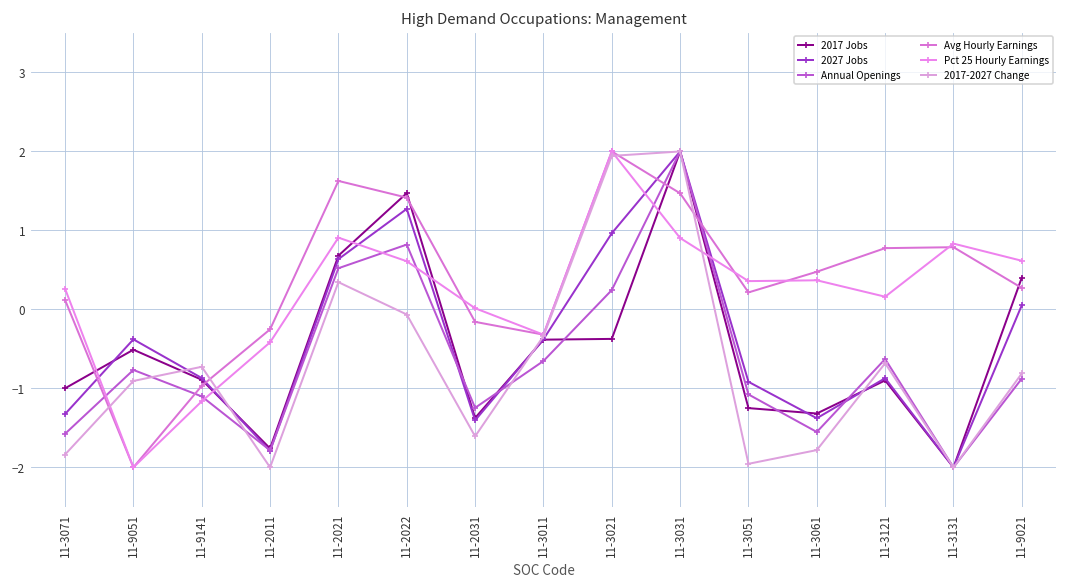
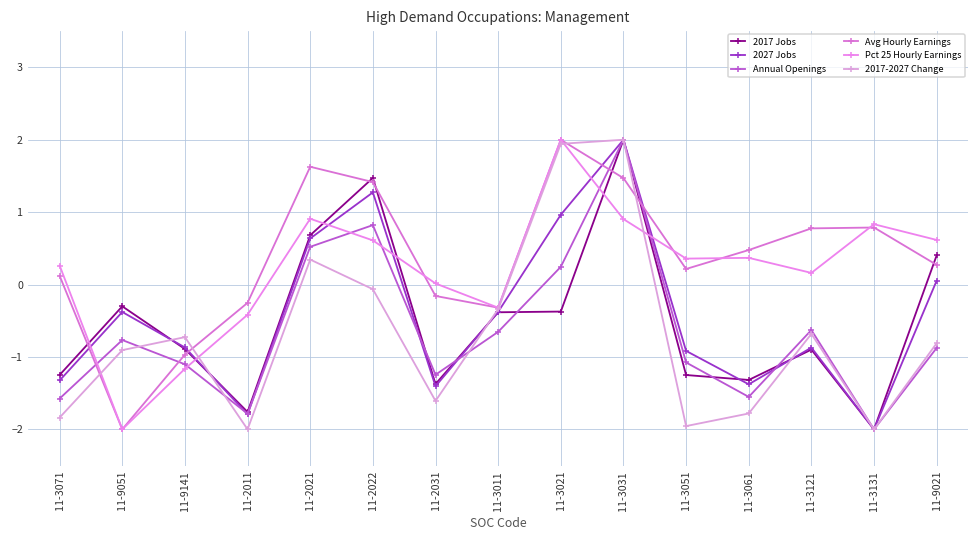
  {
    "2017 Jobs": {
-     "11-3071": -1.0,
-     "11-9051": -0.5,
+     "11-3071": -1.2,
+     "11-9051": -0.3,
      "11-2021": 0.7,
      "11-2022": 1.5,
      "11-3021": -0.4,
      "11-3051": -1.2,
      "11-3061": -1.3,
      "11-9021": 0.4
    }
  }
